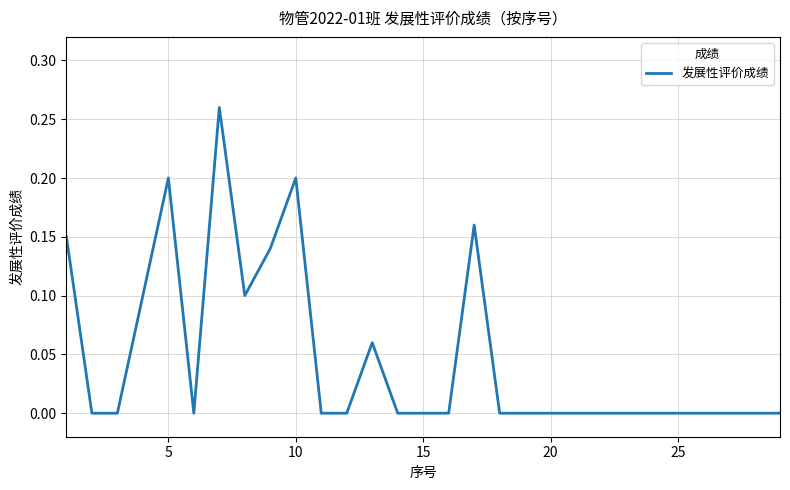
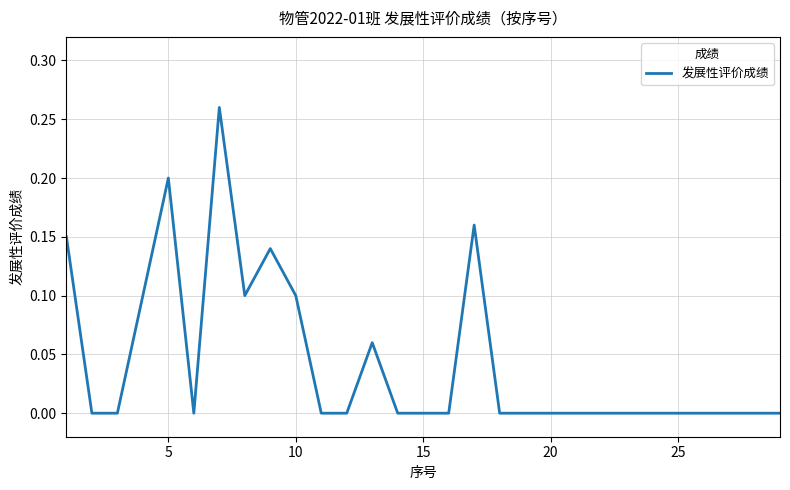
  {
    "5": 0.2,
-   "10": 0.2,
+   "10": 0.1,
    "15": 0.0,
    "20": 0.0,
    "25": 0.0
  }
